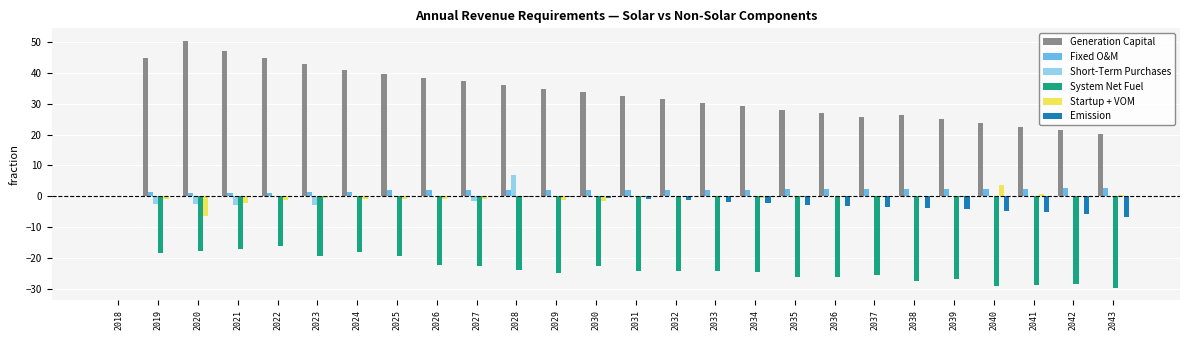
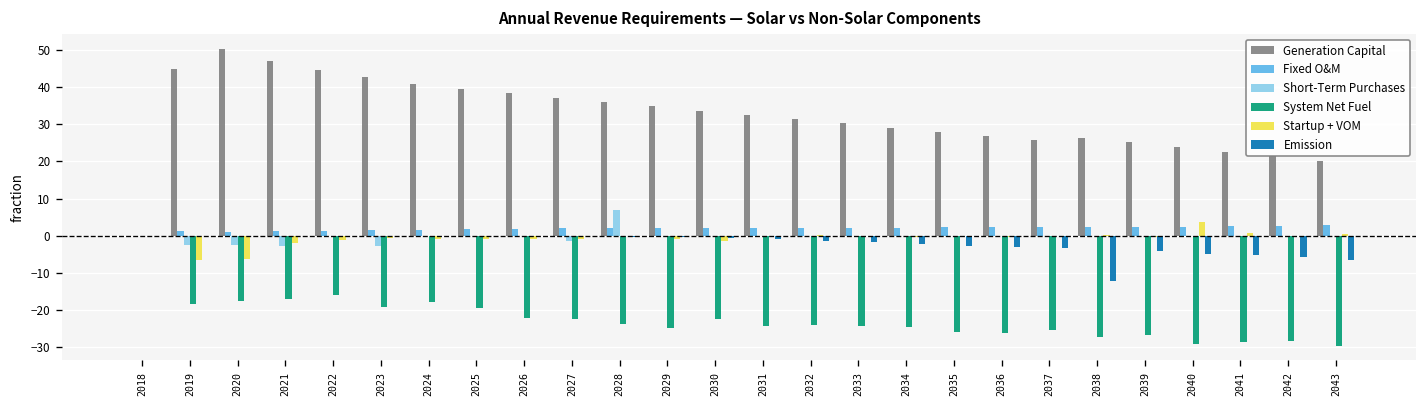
  {
    "Generation Capital": {
      "2018": 0,
      "2019": 45,
      "2020": 50,
      "2021": 47,
      "2022": 45,
      "2023": 43,
      "2024": 41,
      "2025": 40,
      "2026": 38,
      "2027": 37,
      "2028": 36,
      "2029": 35,
      "2030": 34,
      "2031": 33,
      "2032": 31,
      "2033": 30,
      "2034": 29,
      "2035": 28,
      "2036": 27,
      "2037": 26,
      "2038": 26,
      "2039": 25,
      "2040": 24,
      "2041": 23,
      "2042": 21,
      "2043": 20
    },
    "System Net Fuel": {
      "2018": 0,
      "2019": -18,
      "2020": -18,
      "2021": -17,
      "2022": -16,
      "2023": -19,
      "2024": -18,
      "2025": -19,
      "2026": -22,
      "2027": -23,
      "2028": -24,
      "2029": -25,
      "2030": -22,
      "2031": -24,
      "2032": -24,
      "2033": -24,
      "2034": -25,
      "2035": -26,
      "2036": -26,
      "2037": -25,
      "2038": -28,
      "2039": -27,
      "2040": -29,
      "2041": -29,
      "2042": -29,
      "2043": -30
    },
    "Startup + VOM": {
      "2018": 0,
-     "2019": -1,
+     "2019": -6,
      "2020": -6,
      "2021": -2,
      "2022": -1,
      "2024": -1,
      "2025": -1,
      "2026": -1,
      "2027": -1,
      "2029": -1,
      "2030": -2,
      "2040": 4
    },
    "Emission": {
      "2018": 0,
      "2024": 0,
      "2025": 0,
      "2031": -1,
      "2032": -1,
      "2033": -2,
      "2034": -2,
      "2035": -3,
      "2036": -3,
      "2037": -3,
-     "2038": -4,
+     "2038": -12,
      "2039": -4,
      "2040": -5,
      "2041": -5,
      "2042": -6,
      "2043": -7
    }
  }
